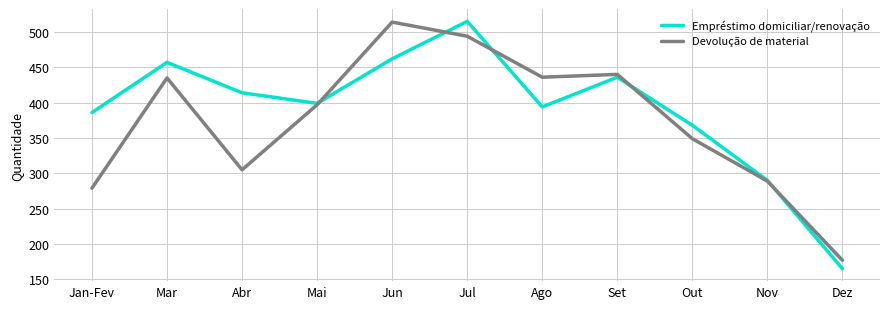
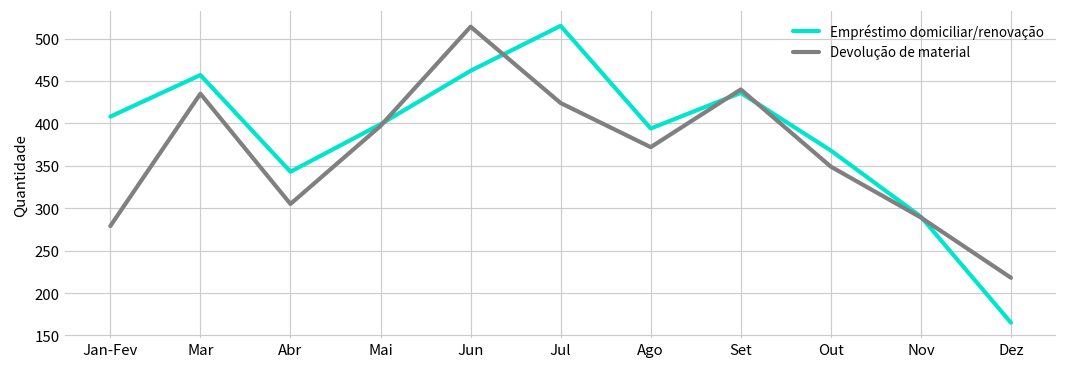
  {
    "Empréstimo domiciliar/renovação": {
-     "Jan-Fev": 390,
+     "Jan-Fev": 410,
      "Mar": 460,
-     "Abr": 410,
+     "Abr": 340,
      "Jun": 460,
      "Jul": 520,
      "Ago": 390,
      "Set": 440,
      "Out": 370,
      "Dez": 170
    },
    "Devolução de material": {
      "Jan-Fev": 280,
      "Mar": 440,
      "Abr": 310,
      "Jun": 510,
-     "Jul": 490,
-     "Ago": 440,
+     "Jul": 420,
+     "Ago": 370,
      "Set": 440,
      "Out": 350,
-     "Dez": 180
+     "Dez": 220
    }
  }
